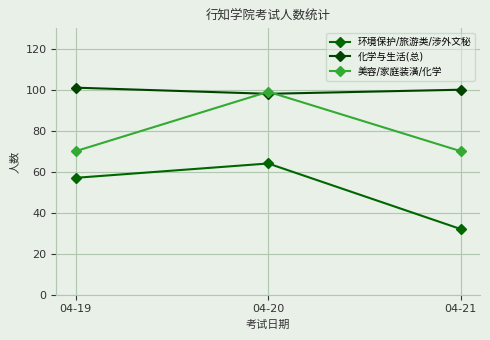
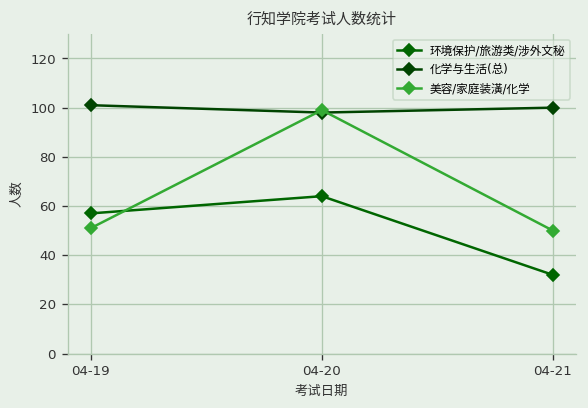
  {
    "美容/家庭装潢/化学": {
-     "04-19": 70,
-     "04-21": 70
+     "04-19": 51,
+     "04-21": 50
    }
  }
